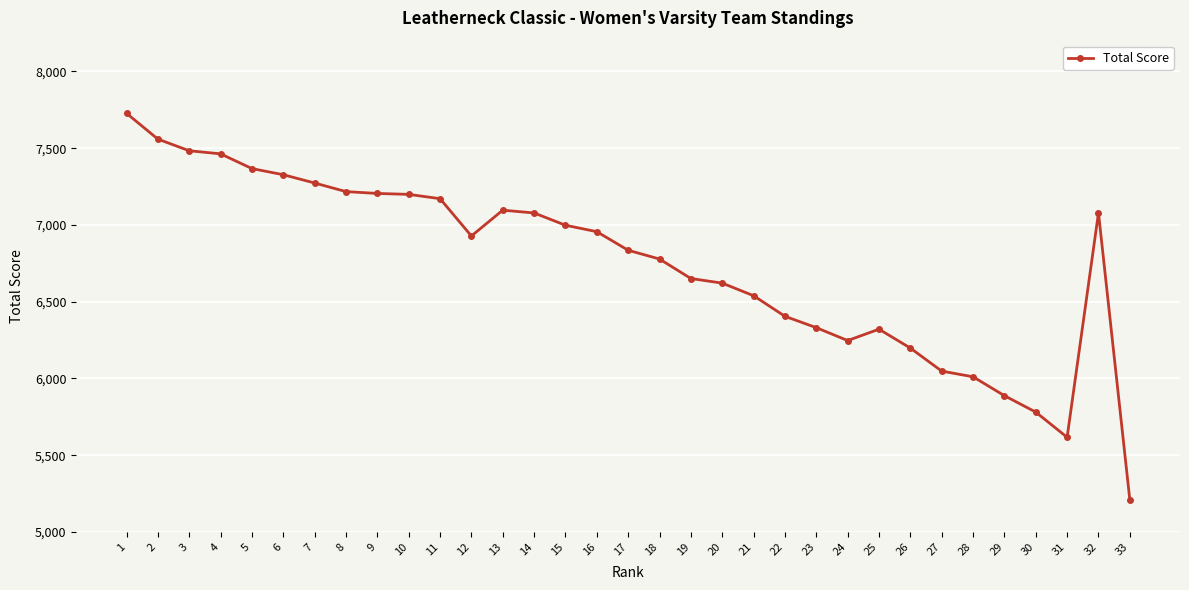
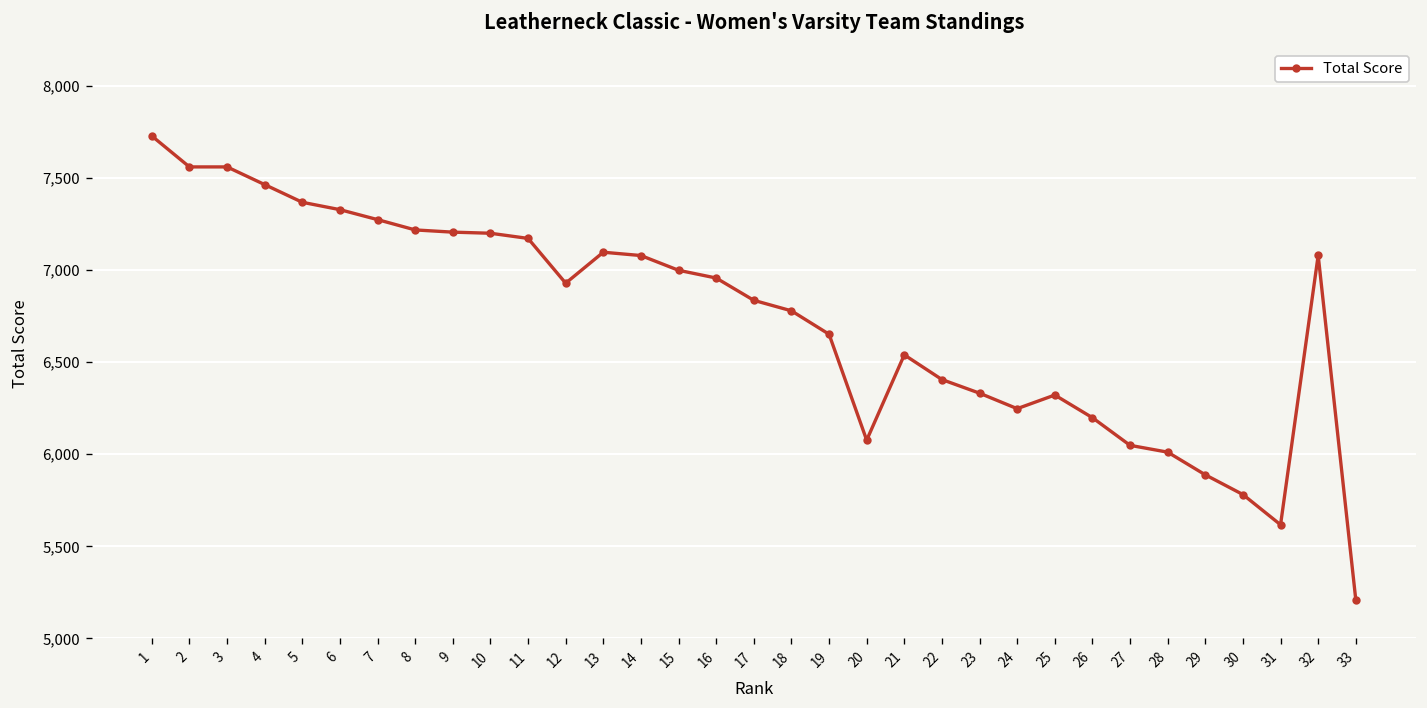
  {
    "1": "7,730",
    "2": "7,560",
-   "3": "7,480",
+   "3": "7,560",
    "4": "7,460",
    "5": "7,370",
    "6": "7,330",
    "7": "7,270",
    "8": "7,220",
    "9": "7,210",
    "10": "7,200",
    "11": "7,170",
    "12": "6,930",
    "13": "7,100",
    "14": "7,080",
    "15": "7,000",
    "16": "6,960",
    "17": "6,840",
    "18": "6,780",
    "19": "6,650",
-   "20": "6,620",
+   "20": "6,080",
    "21": "6,540",
    "22": "6,410",
    "23": "6,330",
    "24": "6,250",
    "25": "6,320",
    "26": "6,200",
    "27": "6,050",
    "28": "6,010",
    "29": "5,890",
    "30": "5,780",
    "31": "5,620",
    "32": "7,080",
    "33": "5,210"
  }
